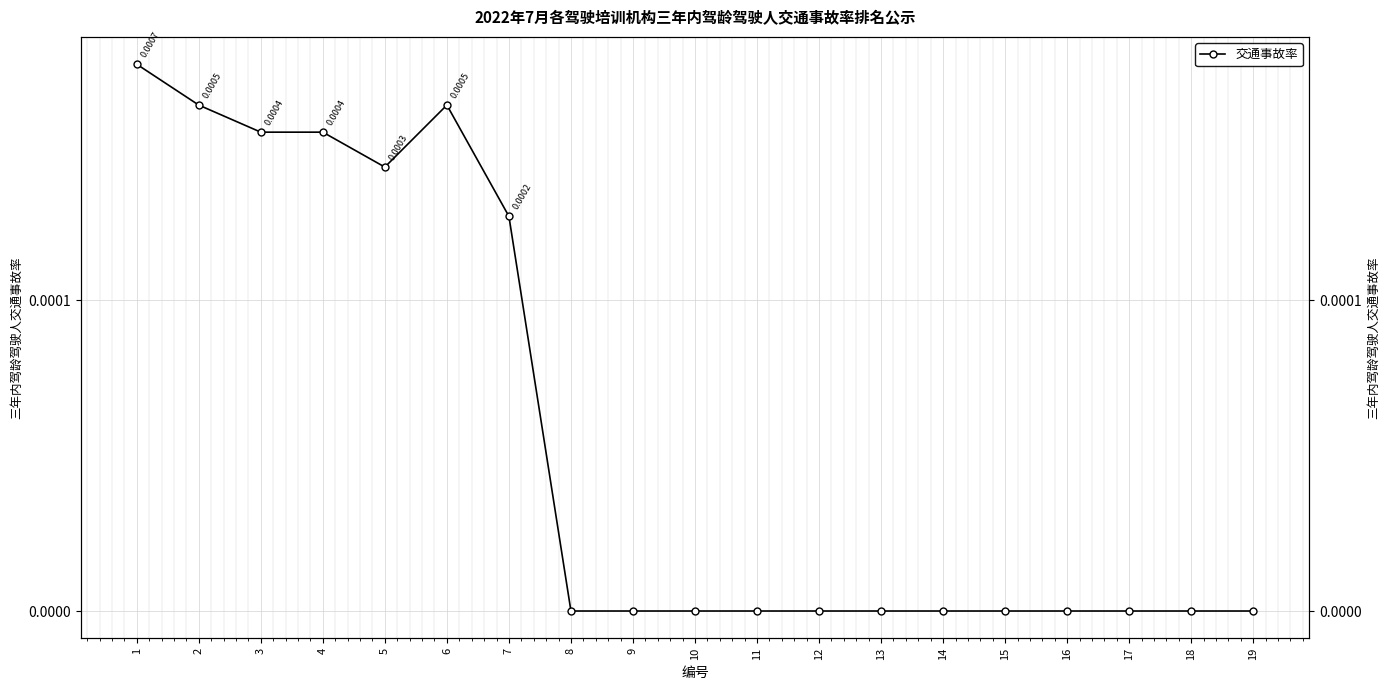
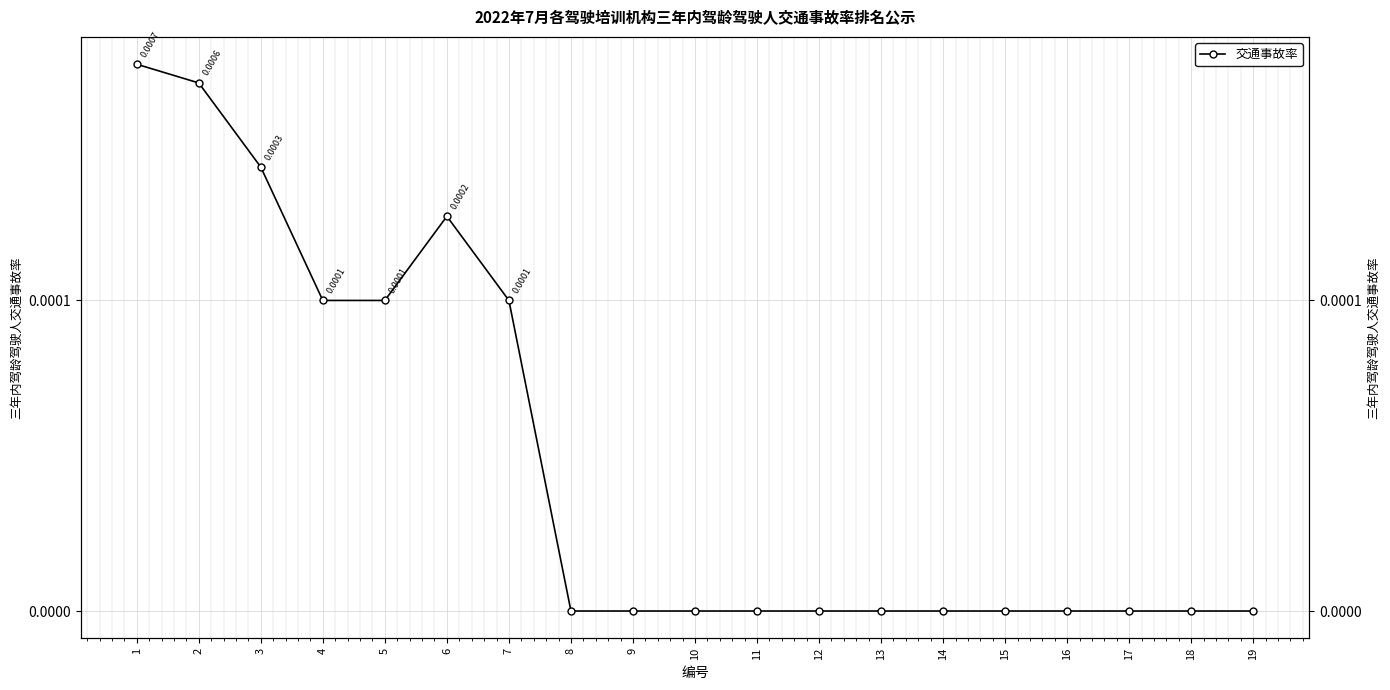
  {
    "1": 0.0007,
-   "2": 0.0005,
-   "3": 0.0004,
-   "4": 0.0004,
-   "5": 0.0003,
-   "6": 0.0005,
-   "7": 0.0002
+   "2": 0.0006,
+   "3": 0.0003,
+   "4": 0.0001,
+   "5": 0.0001,
+   "6": 0.0002,
+   "7": 0.0001
  }
